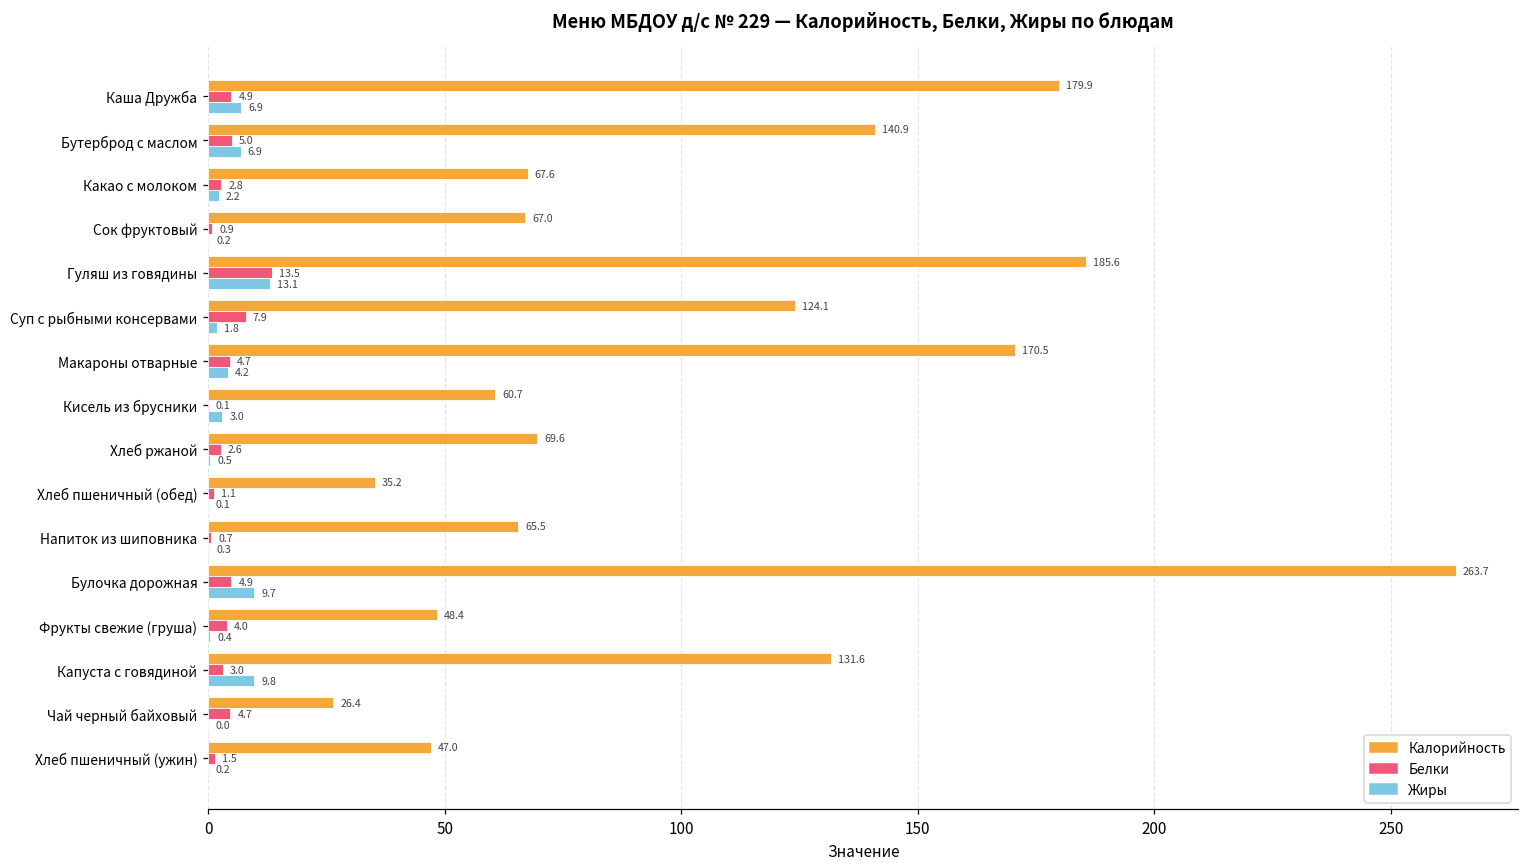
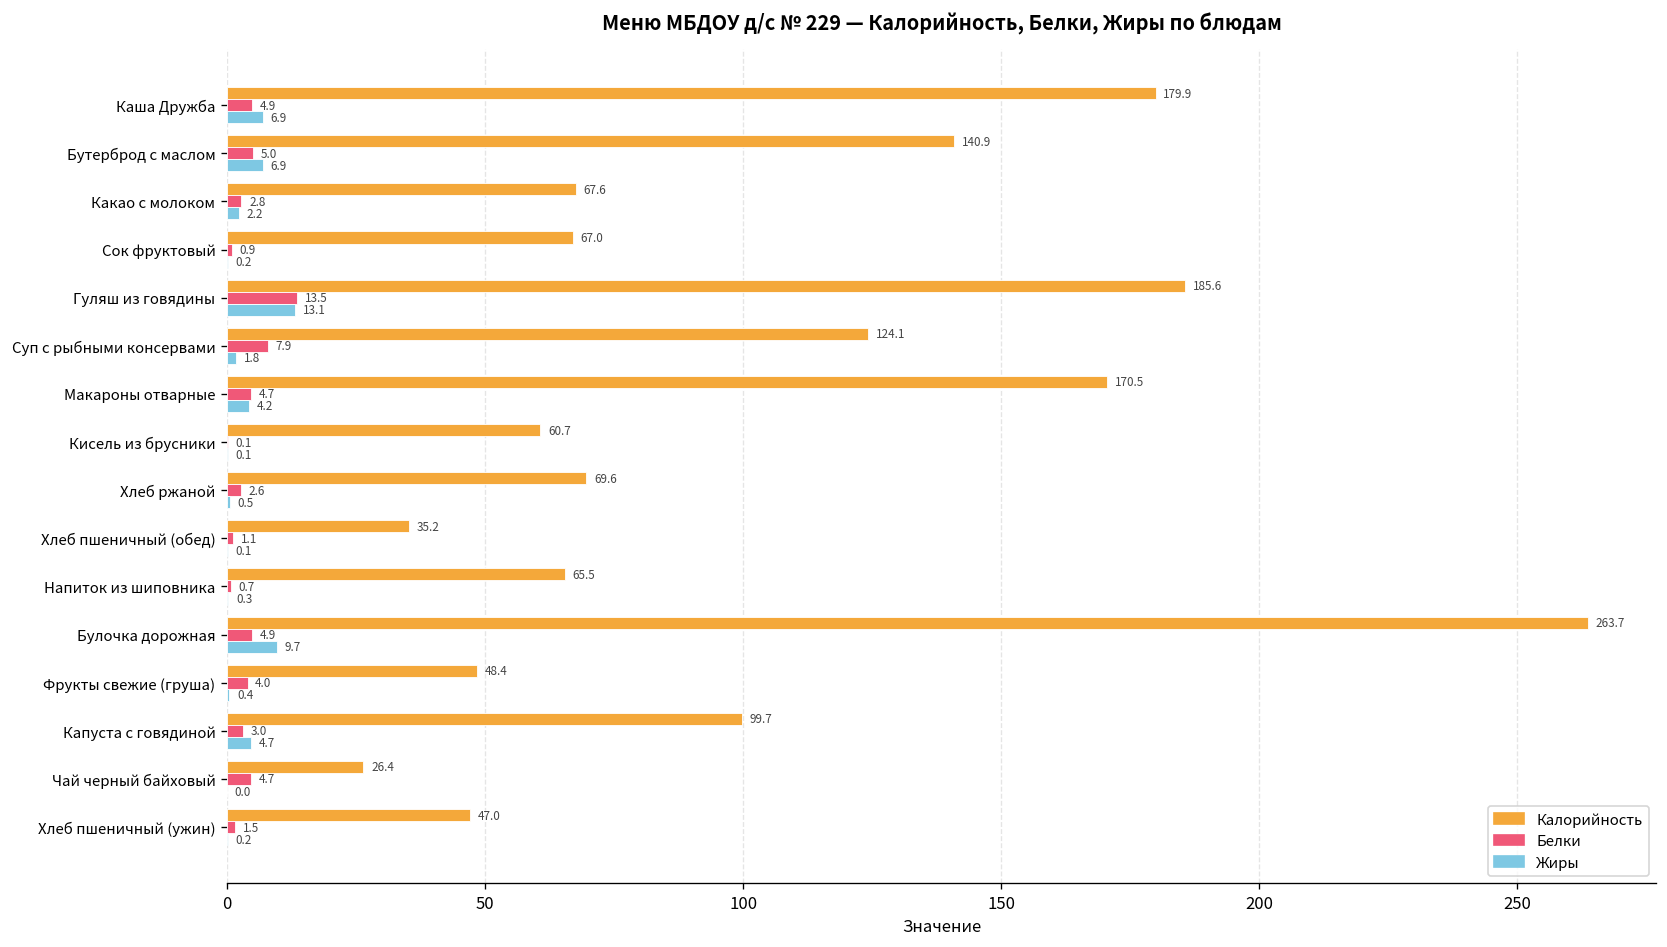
  {
    "Калорийность": {
      "Каша Дружба": 179.9,
      "Бутерброд с маслом": 140.9,
      "Какао с молоком": 67.6,
      "Сок фруктовый": 67.0,
      "Гуляш из говядины": 185.6,
      "Суп с рыбными консервами": 124.1,
      "Макароны отварные": 170.5,
      "Кисель из брусники": 60.7,
      "Хлеб ржаной": 69.6,
      "Хлеб пшеничный (обед)": 35.2,
      "Напиток из шиповника": 65.5,
      "Булочка дорожная": 263.7,
      "Фрукты свежие (груша)": 48.4,
-     "Капуста с говядиной": 131.6,
+     "Капуста с говядиной": 99.7,
      "Чай черный байховый": 26.4,
      "Хлеб пшеничный (ужин)": 47.0
    },
    "Белки": {
      "Каша Дружба": 4.9,
      "Бутерброд с маслом": 5.0,
      "Какао с молоком": 2.8,
      "Сок фруктовый": 0.9,
      "Гуляш из говядины": 13.5,
      "Суп с рыбными консервами": 7.9,
      "Макароны отварные": 4.7,
      "Кисель из брусники": 0.1,
      "Хлеб ржаной": 2.6,
      "Хлеб пшеничный (обед)": 1.1,
      "Напиток из шиповника": 0.7,
      "Булочка дорожная": 4.9,
      "Фрукты свежие (груша)": 4.0,
      "Капуста с говядиной": 3.0,
      "Чай черный байховый": 4.7,
      "Хлеб пшеничный (ужин)": 1.5
    },
    "Жиры": {
      "Каша Дружба": 6.9,
      "Бутерброд с маслом": 6.9,
      "Какао с молоком": 2.2,
      "Сок фруктовый": 0.2,
      "Гуляш из говядины": 13.1,
      "Суп с рыбными консервами": 1.8,
      "Макароны отварные": 4.2,
-     "Кисель из брусники": 3.0,
+     "Кисель из брусники": 0.1,
      "Хлеб ржаной": 0.5,
      "Хлеб пшеничный (обед)": 0.1,
      "Напиток из шиповника": 0.3,
      "Булочка дорожная": 9.7,
      "Фрукты свежие (груша)": 0.4,
-     "Капуста с говядиной": 9.8,
+     "Капуста с говядиной": 4.7,
      "Чай черный байховый": 0.0,
      "Хлеб пшеничный (ужин)": 0.2
    }
  }
